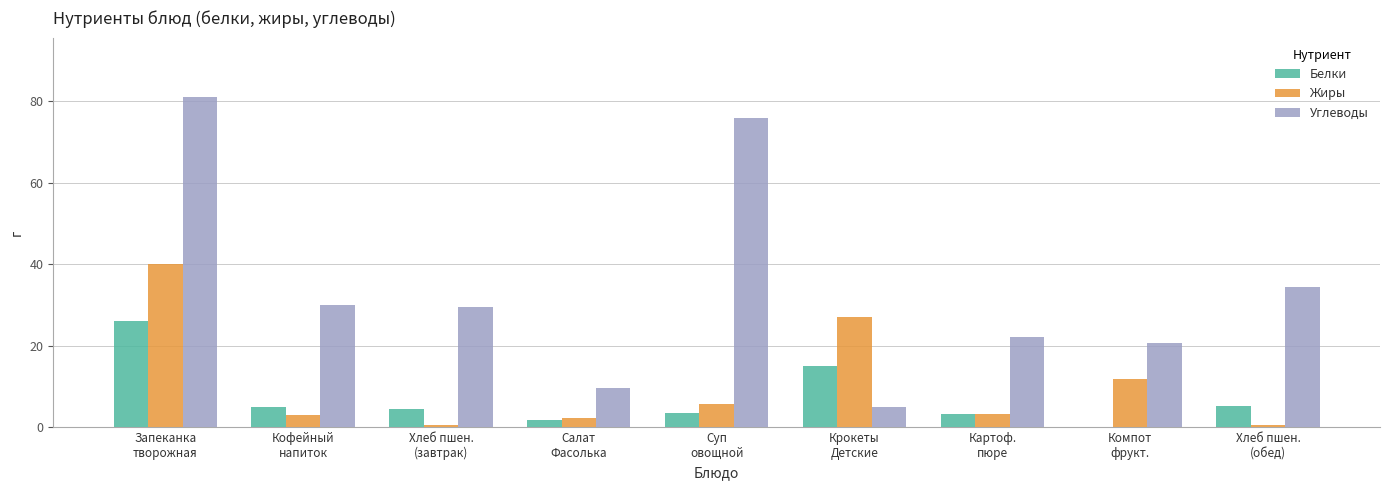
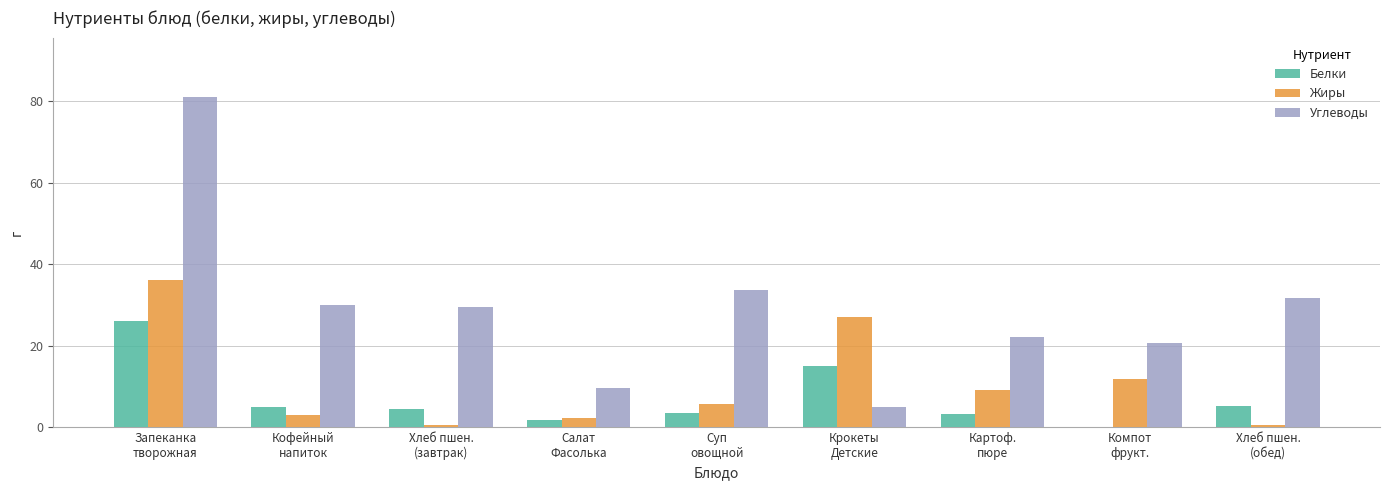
  {
    "Белки": {
      "Запеканка творожная": 26,
      "Кофейный напиток": 5,
      "Хлеб пшен. (завтрак)": 5,
      "Салат Фасолька": 2,
      "Суп овощной": 4,
      "Крокеты Детские": 15,
      "Картоф. пюре": 3,
      "Хлеб пшен. (обед)": 5
    },
    "Жиры": {
-     "Запеканка творожная": 40,
+     "Запеканка творожная": 36,
      "Кофейный напиток": 3,
      "Салат Фасолька": 2,
      "Суп овощной": 6,
      "Крокеты Детские": 27,
-     "Картоф. пюре": 3,
+     "Картоф. пюре": 9,
      "Компот фрукт.": 12
    },
    "Углеводы": {
      "Запеканка творожная": 81,
      "Кофейный напиток": 30,
      "Хлеб пшен. (завтрак)": 30,
      "Салат Фасолька": 10,
-     "Суп овощной": 76,
+     "Суп овощной": 34,
      "Крокеты Детские": 5,
      "Картоф. пюре": 22,
      "Компот фрукт.": 21,
-     "Хлеб пшен. (обед)": 34
+     "Хлеб пшен. (обед)": 32
    }
  }
